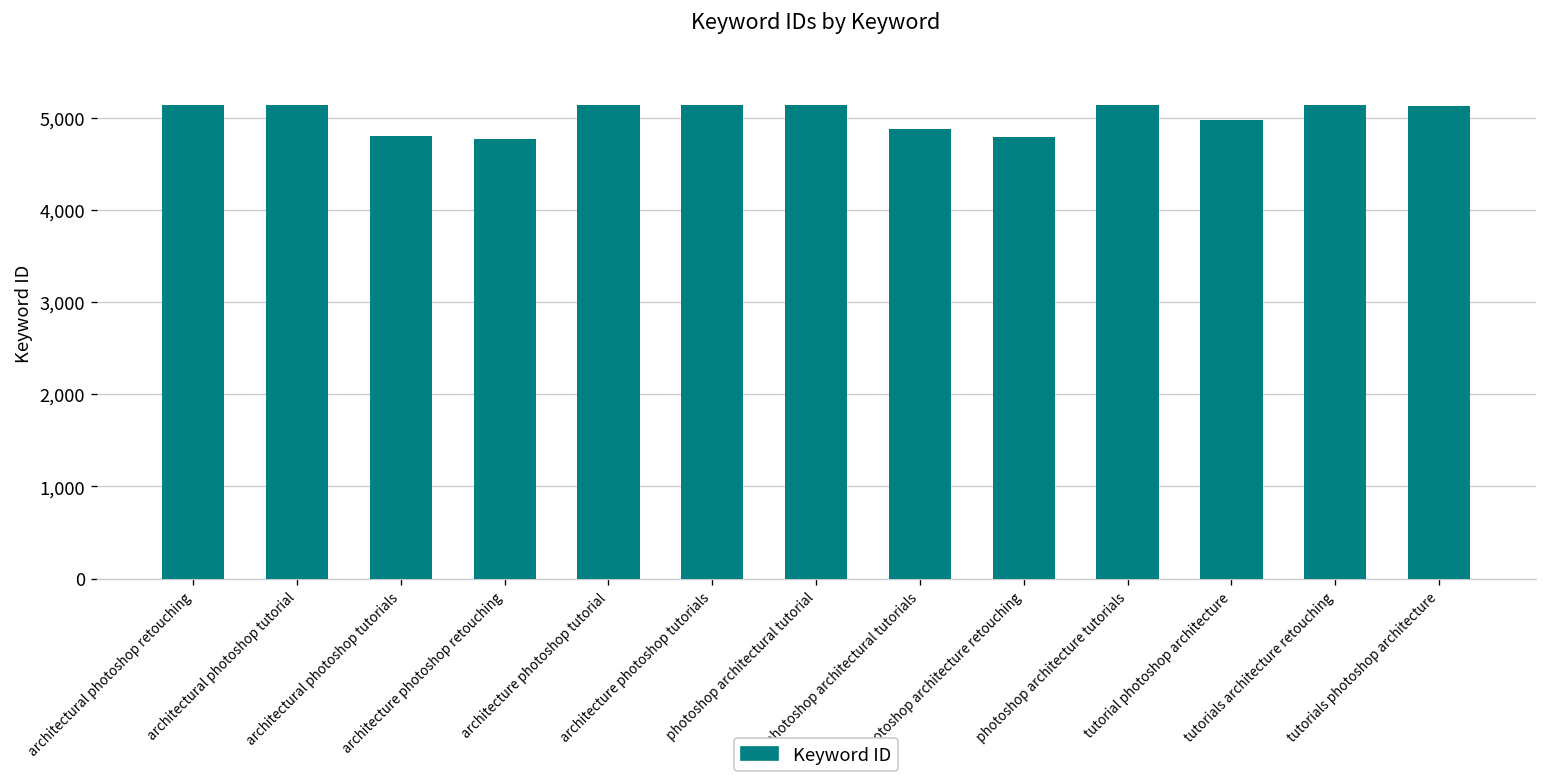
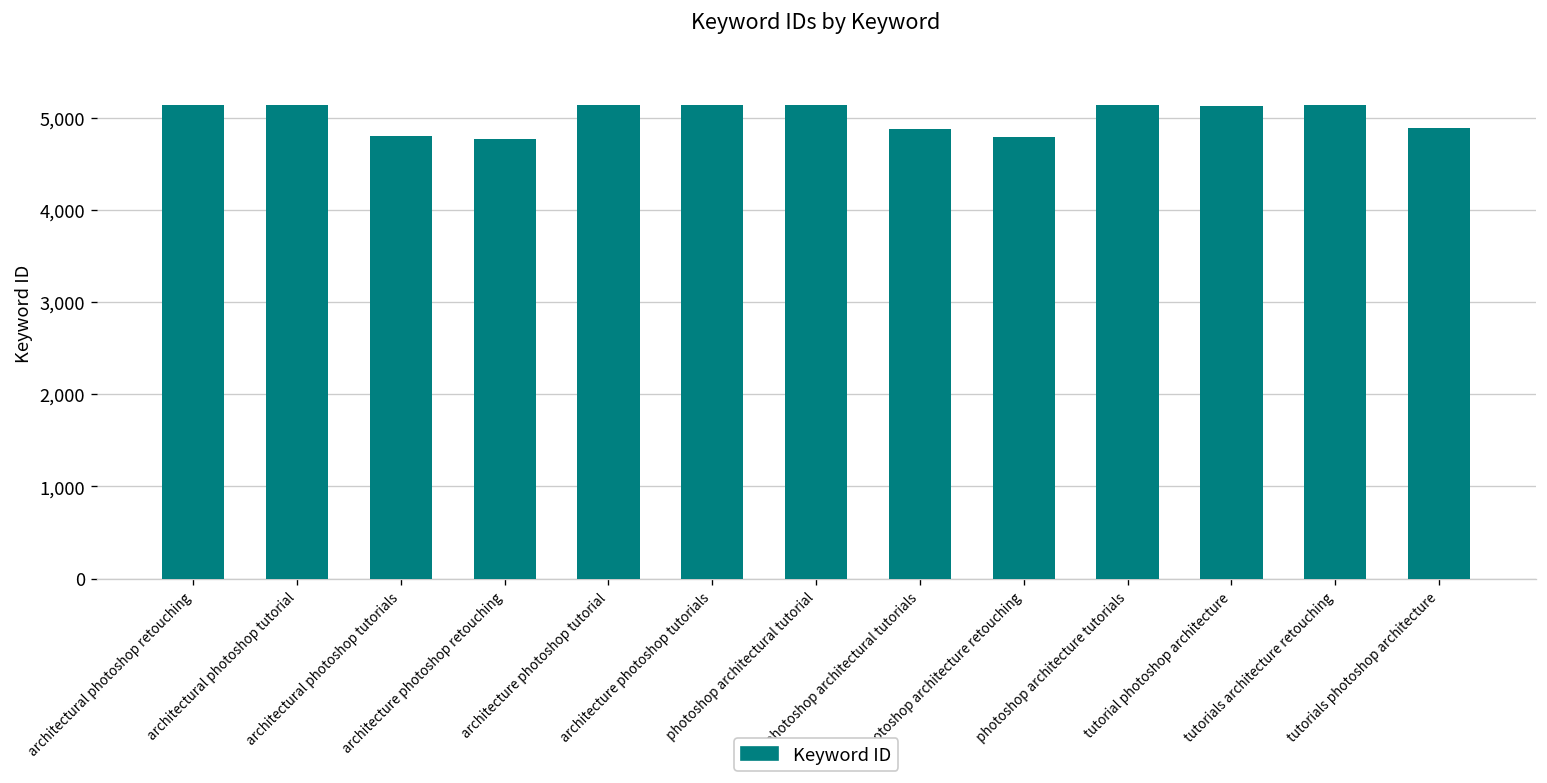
  {
    "architectural photoshop retouching": "5,100",
    "architectural photoshop tutorial": "5,100",
    "architectural photoshop tutorials": "4,800",
    "architecture photoshop retouching": "4,800",
    "architecture photoshop tutorial": "5,100",
    "architecture photoshop tutorials": "5,100",
    "photoshop architectural tutorial": "5,100",
    "photoshop architectural tutorials": "4,900",
    "photoshop architecture retouching": "4,800",
    "photoshop architecture tutorials": "5,100",
-   "tutorial photoshop architecture": "5,000",
+   "tutorial photoshop architecture": "5,100",
    "tutorials architecture retouching": "5,100",
-   "tutorials photoshop architecture": "5,100"
+   "tutorials photoshop architecture": "4,900"
  }
